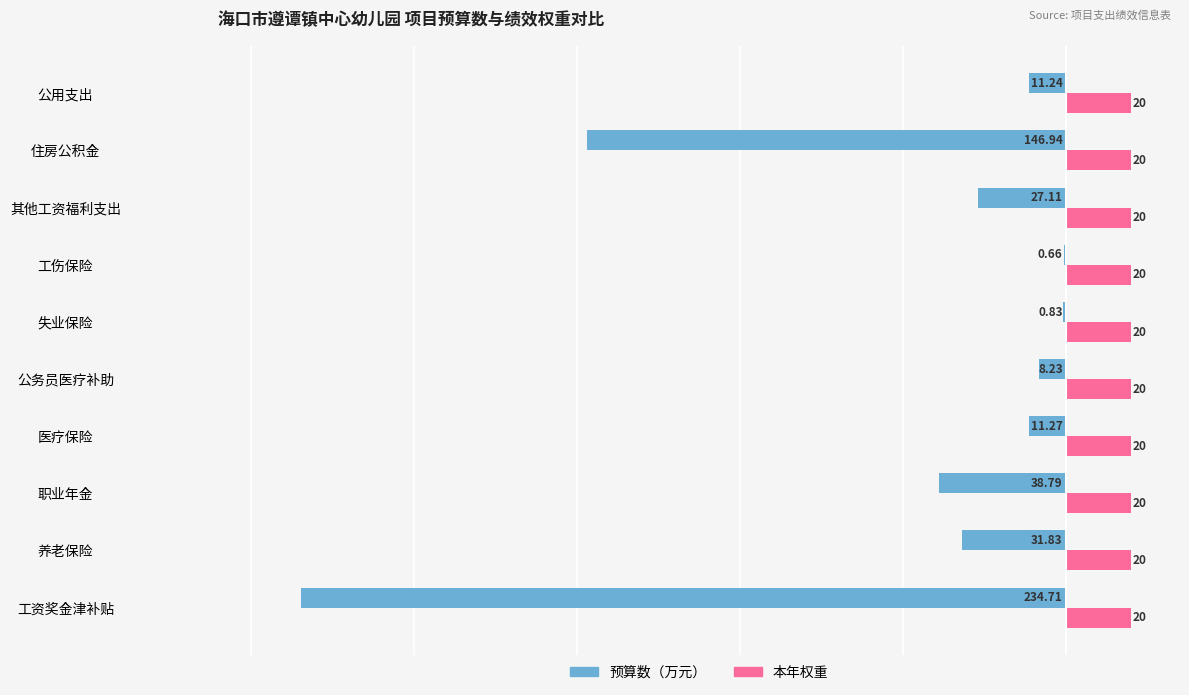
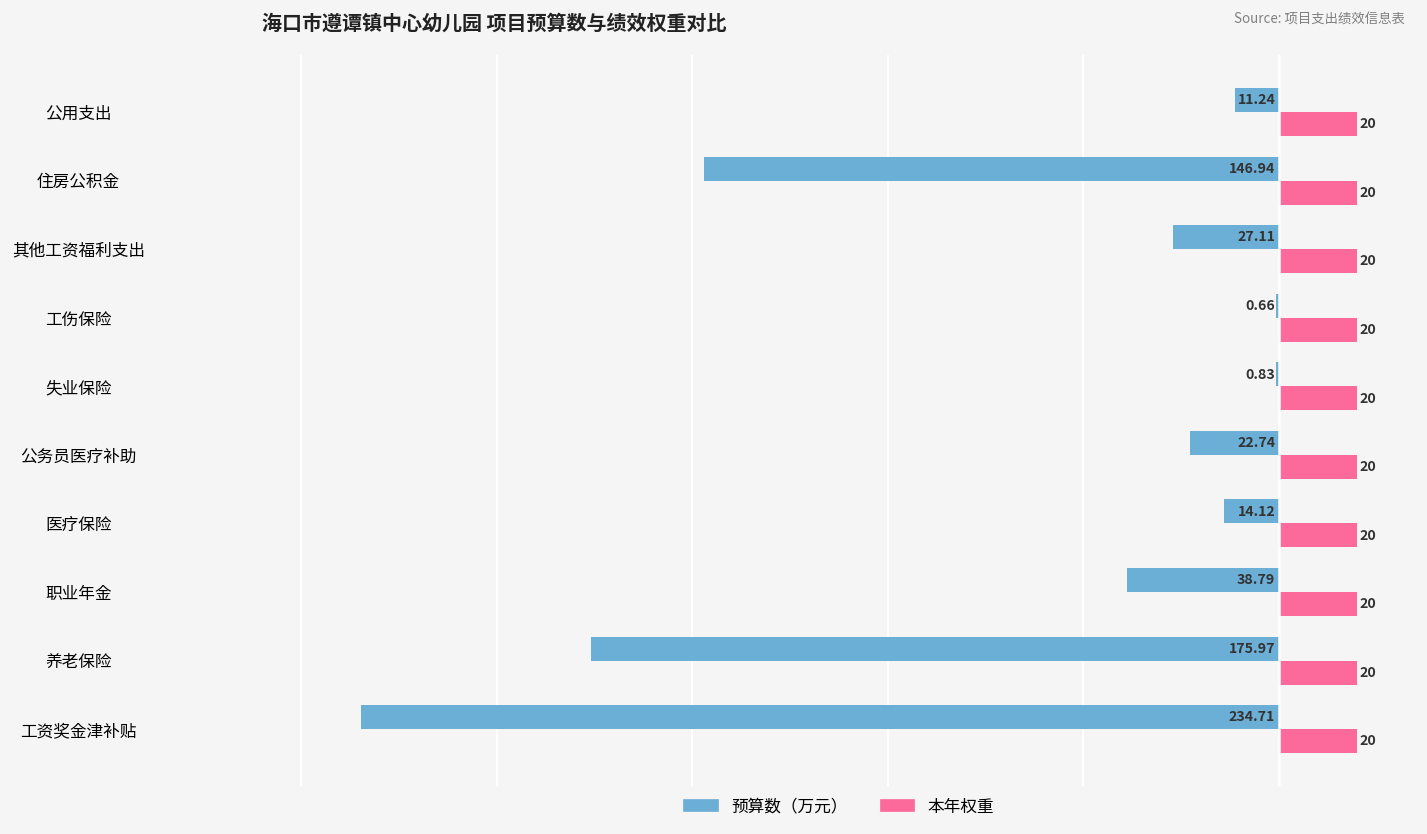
  {
    "预算数（万元）": {
-     "公务员医疗补助": 8.23,
-     "医疗保险": 11.27,
-     "养老保险": 31.83
+     "公务员医疗补助": 22.74,
+     "医疗保险": 14.12,
+     "养老保险": 175.97
    },
    "本年权重": {
      "公用支出": 20,
      "住房公积金": 20,
      "其他工资福利支出": 20,
      "工伤保险": 20,
      "失业保险": 20,
      "公务员医疗补助": 20,
      "医疗保险": 20,
      "职业年金": 20,
      "养老保险": 20,
      "工资奖金津补贴": 20
    }
  }
